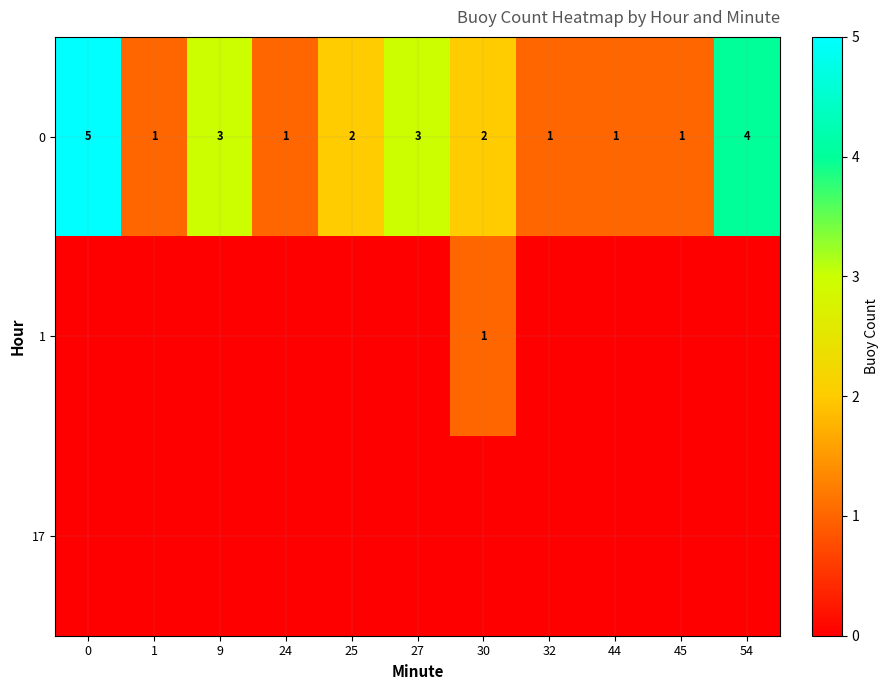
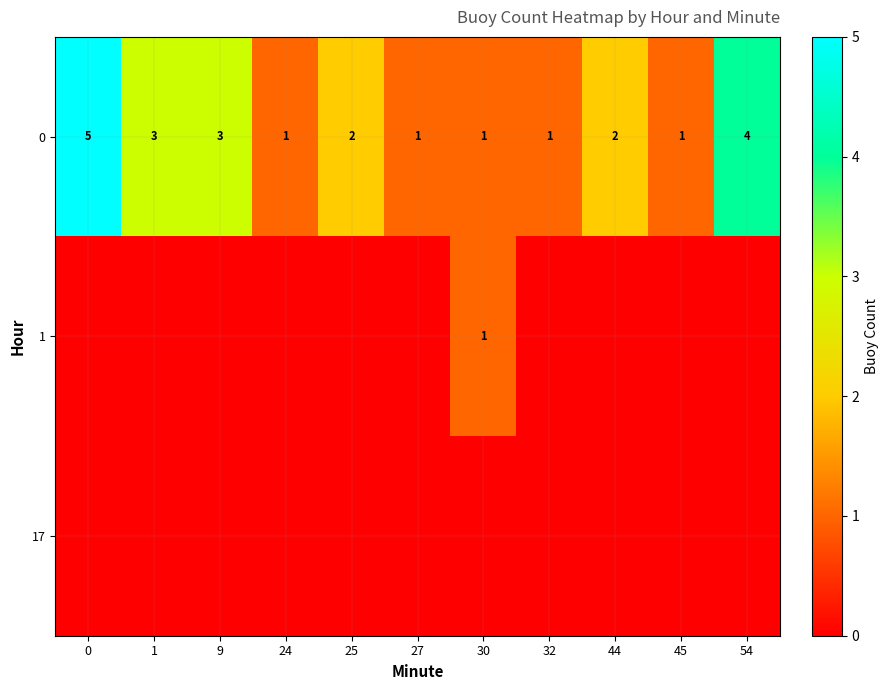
  {
    "0": {
      "0": 5,
-     "1": 1,
+     "1": 3,
      "9": 3,
      "24": 1,
      "25": 2,
-     "27": 3,
-     "30": 2,
+     "27": 1,
+     "30": 1,
      "32": 1,
-     "44": 1,
+     "44": 2,
      "45": 1,
      "54": 4
    },
    "1": {
      "30": 1
    }
  }
